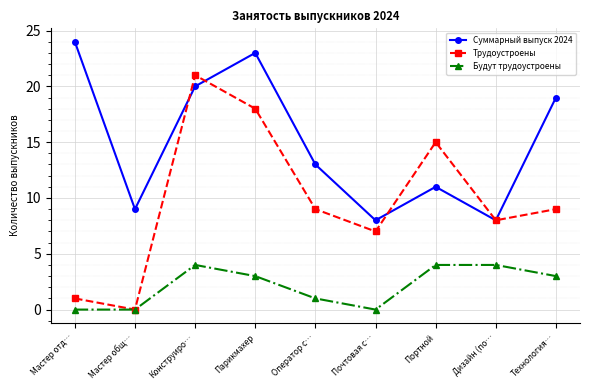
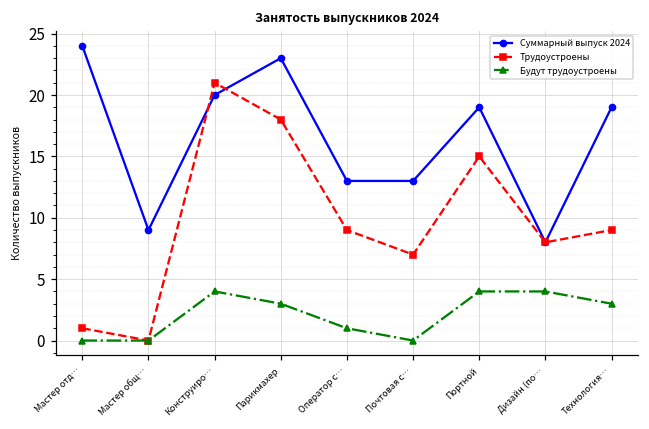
  {
    "Суммарный выпуск 2024": {
      "Мастер отд…": 24,
      "Мастер общ…": 9,
      "Конструиро…": 20,
      "Парикмахер": 23,
      "Оператор с…": 13,
-     "Почтовая с…": 8,
-     "Портной": 11,
+     "Почтовая с…": 13,
+     "Портной": 19,
      "Технология…": 19
    },
    "Трудоустроены": {
      "Мастер отд…": 1,
      "Конструиро…": 21,
      "Парикмахер": 18,
      "Оператор с…": 9,
      "Почтовая с…": 7,
      "Портной": 15,
      "Технология…": 9
    },
    "Будут трудоустроены": {
      "Мастер отд…": 0,
      "Конструиро…": 4,
      "Парикмахер": 3,
      "Оператор с…": 1,
      "Почтовая с…": 0,
      "Портной": 4,
      "Дизайн (по…": 4,
      "Технология…": 3
    }
  }
